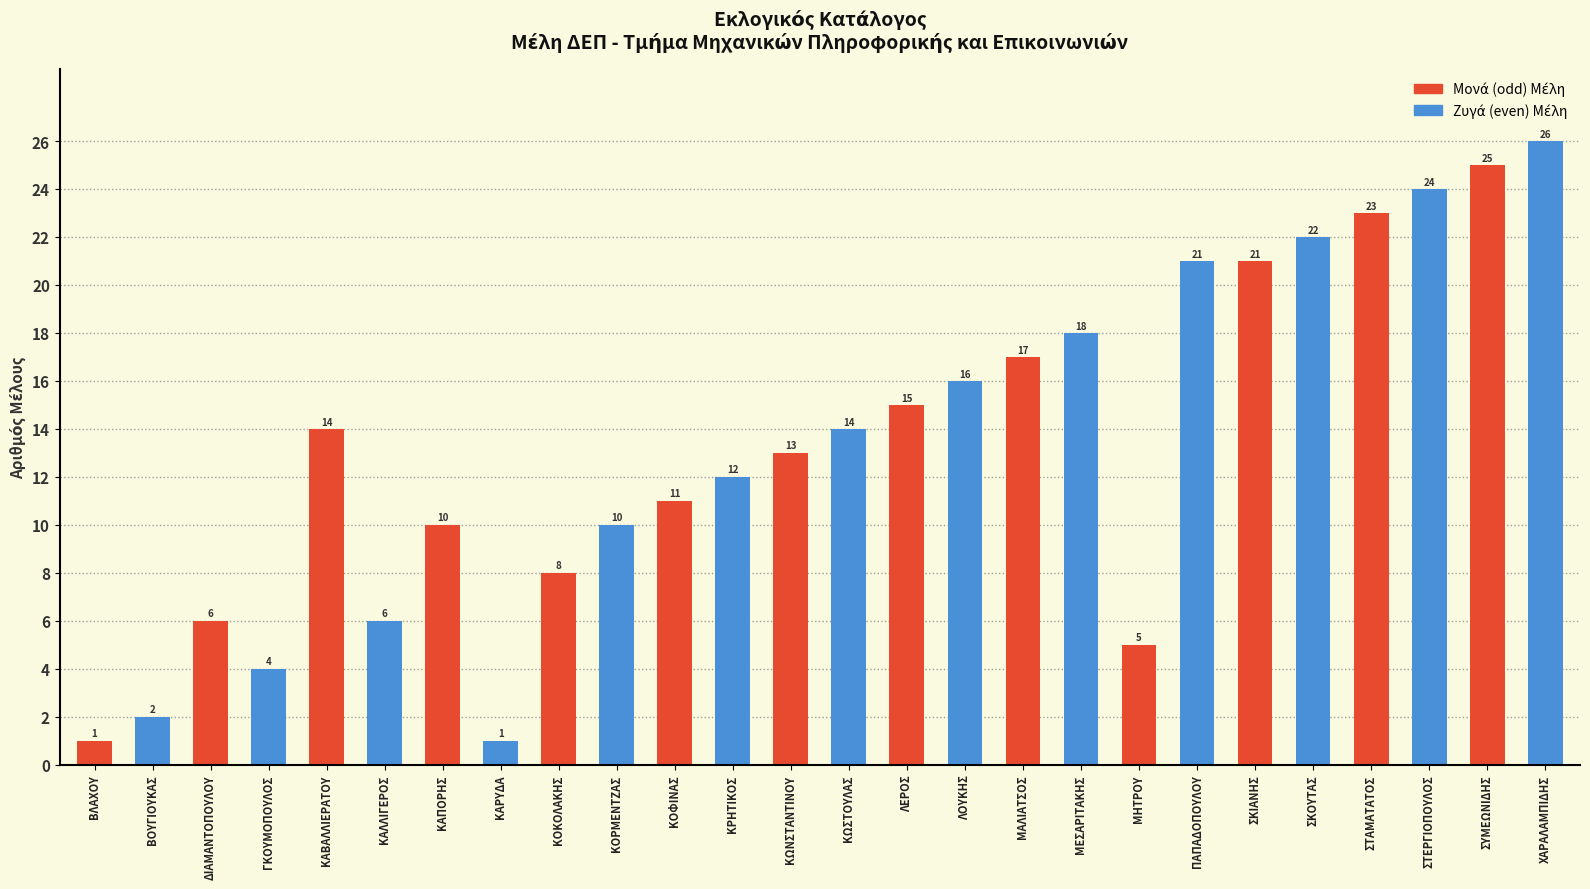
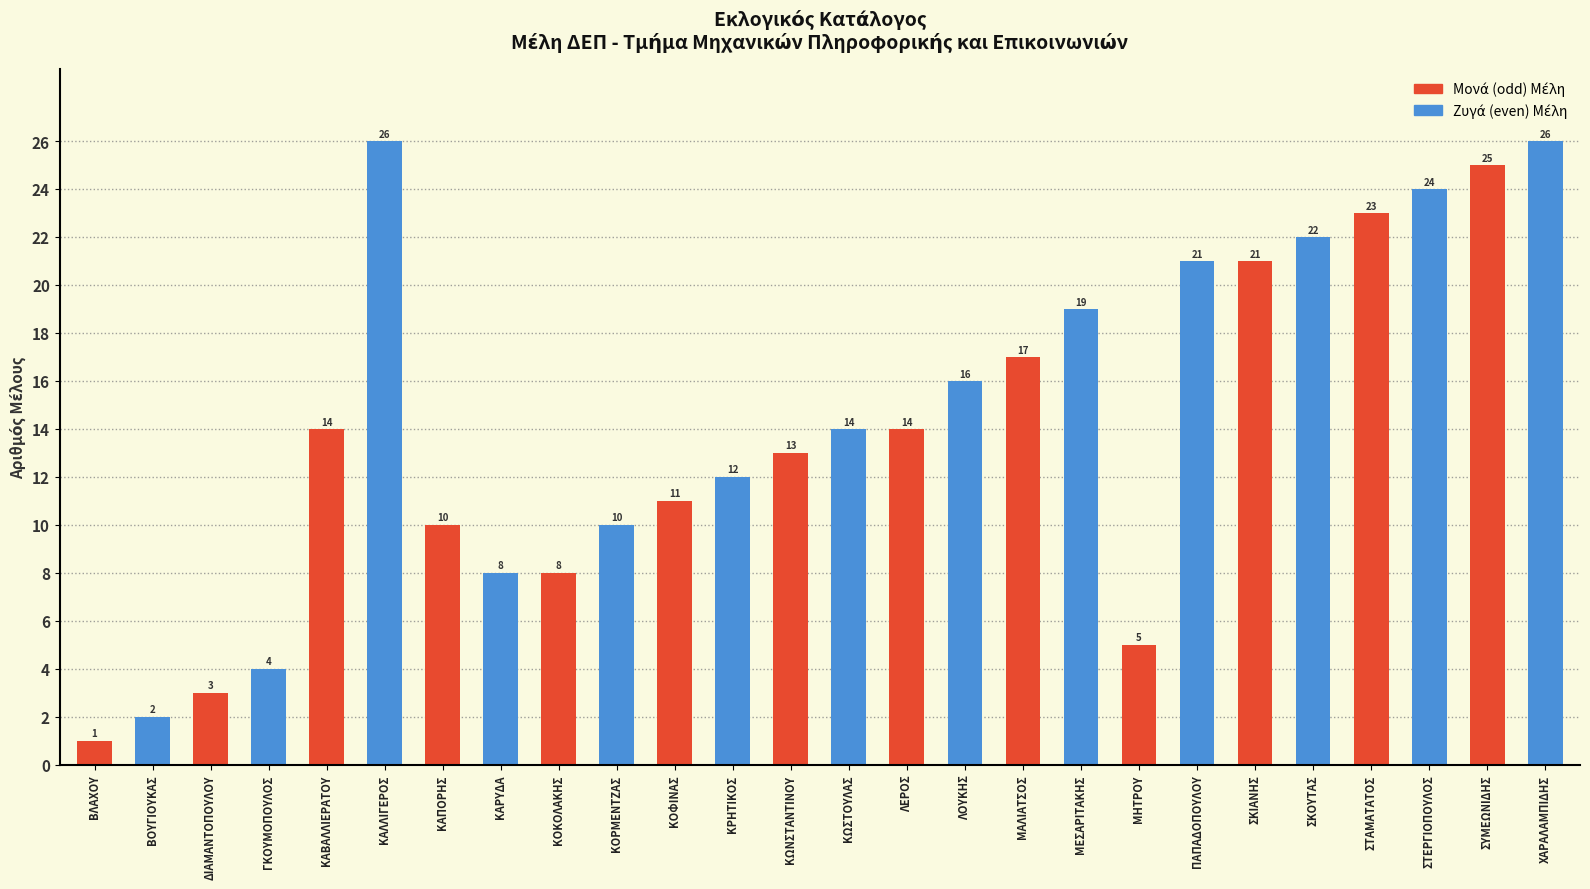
  {
    "ΒΛΑΧΟΥ": 1,
    "ΒΟΥΓΙΟΥΚΑΣ": 2,
-   "ΔΙΑΜΑΝΤΟΠΟΥΛΟΥ": 6,
+   "ΔΙΑΜΑΝΤΟΠΟΥΛΟΥ": 3,
    "ΓΚΟΥΜΟΠΟΥΛΟΣ": 4,
    "ΚΑΒΑΛΛΙΕΡΑΤΟΥ": 14,
-   "ΚΑΛΛΙΓΕΡΟΣ": 6,
+   "ΚΑΛΛΙΓΕΡΟΣ": 26,
    "ΚΑΠΟΡΗΣ": 10,
-   "ΚΑΡΥΔΑ": 1,
+   "ΚΑΡΥΔΑ": 8,
    "ΚΟΚΟΛΑΚΗΣ": 8,
    "ΚΟΡΜΕΝΤΖΑΣ": 10,
    "ΚΟΦΙΝΑΣ": 11,
    "ΚΡΗΤΙΚΟΣ": 12,
    "ΚΩΝΣΤΑΝΤΙΝΟΥ": 13,
    "ΚΩΣΤΟΥΛΑΣ": 14,
-   "ΛΕΡΟΣ": 15,
+   "ΛΕΡΟΣ": 14,
    "ΛΟΥΚΗΣ": 16,
    "ΜΑΛΙΑΤΣΟΣ": 17,
-   "ΜΕΣΑΡΙΤΑΚΗΣ": 18,
+   "ΜΕΣΑΡΙΤΑΚΗΣ": 19,
    "ΜΗΤΡΟΥ": 5,
    "ΠΑΠΑΔΟΠΟΥΛΟΥ": 21,
    "ΣΚΙΑΝΗΣ": 21,
    "ΣΚΟΥΤΑΣ": 22,
    "ΣΤΑΜΑΤΑΤΟΣ": 23,
    "ΣΤΕΡΓΙΟΠΟΥΛΟΣ": 24,
    "ΣΥΜΕΩΝΙΔΗΣ": 25,
    "ΧΑΡΑΛΑΜΠΙΔΗΣ": 26
  }
